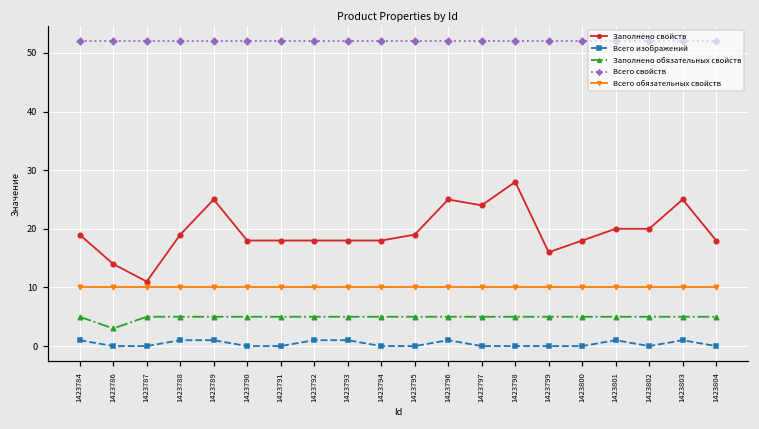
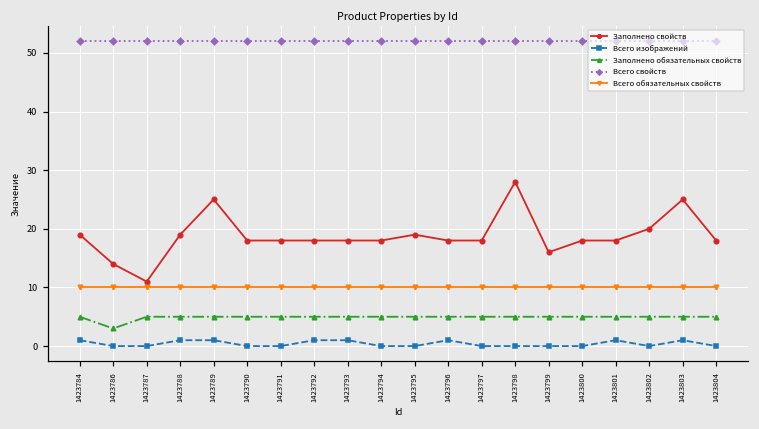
  {
    "Заполнено свойств": {
      "1423784": 19,
      "1423786": 14,
      "1423787": 11,
      "1423788": 19,
      "1423789": 25,
      "1423790": 18,
      "1423791": 18,
      "1423792": 18,
      "1423793": 18,
      "1423794": 18,
      "1423795": 19,
-     "1423796": 25,
-     "1423797": 24,
+     "1423796": 18,
+     "1423797": 18,
      "1423798": 28,
      "1423799": 16,
      "1423800": 18,
-     "1423801": 20,
+     "1423801": 18,
      "1423802": 20,
      "1423803": 25,
      "1423804": 18
    },
    "Всего изображений": {
      "1423784": 1,
      "1423786": 0,
      "1423787": 0,
      "1423788": 1,
      "1423789": 1,
      "1423790": 0,
      "1423791": 0,
      "1423792": 1,
      "1423793": 1,
      "1423794": 0,
      "1423795": 0,
      "1423796": 1,
      "1423797": 0,
      "1423798": 0,
      "1423799": 0,
      "1423800": 0,
      "1423801": 1,
      "1423802": 0,
      "1423803": 1,
      "1423804": 0
    },
    "Заполнено обязательных свойств": {
      "1423784": 5,
      "1423786": 3,
      "1423787": 5,
      "1423788": 5,
      "1423789": 5,
      "1423790": 5,
      "1423791": 5,
      "1423792": 5,
      "1423793": 5,
      "1423794": 5,
      "1423795": 5,
      "1423796": 5,
      "1423797": 5,
      "1423798": 5,
      "1423799": 5,
      "1423800": 5,
      "1423801": 5,
      "1423802": 5,
      "1423803": 5,
      "1423804": 5
    },
    "Всего свойств": {
      "1423784": 52,
      "1423786": 52,
      "1423787": 52,
      "1423788": 52,
      "1423789": 52,
      "1423790": 52,
      "1423791": 52,
      "1423792": 52,
      "1423793": 52,
      "1423794": 52,
      "1423795": 52,
      "1423796": 52,
      "1423797": 52,
      "1423798": 52,
      "1423799": 52,
      "1423800": 52
    },
    "Всего обязательных свойств": {
      "1423784": 10,
      "1423786": 10,
      "1423787": 10,
      "1423788": 10,
      "1423789": 10,
      "1423790": 10,
      "1423791": 10,
      "1423792": 10,
      "1423793": 10,
      "1423794": 10,
      "1423795": 10,
      "1423796": 10,
      "1423797": 10,
      "1423798": 10,
      "1423799": 10,
      "1423800": 10,
      "1423801": 10,
      "1423802": 10,
      "1423803": 10,
      "1423804": 10
    }
  }
